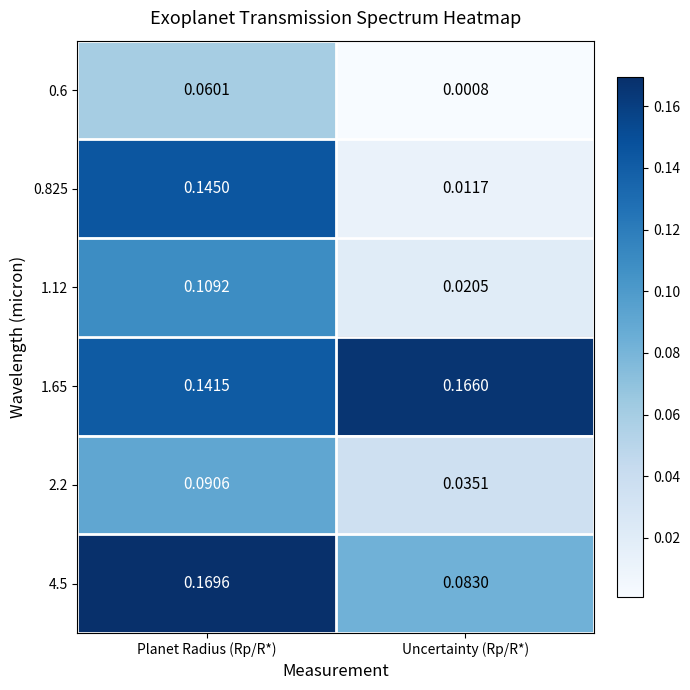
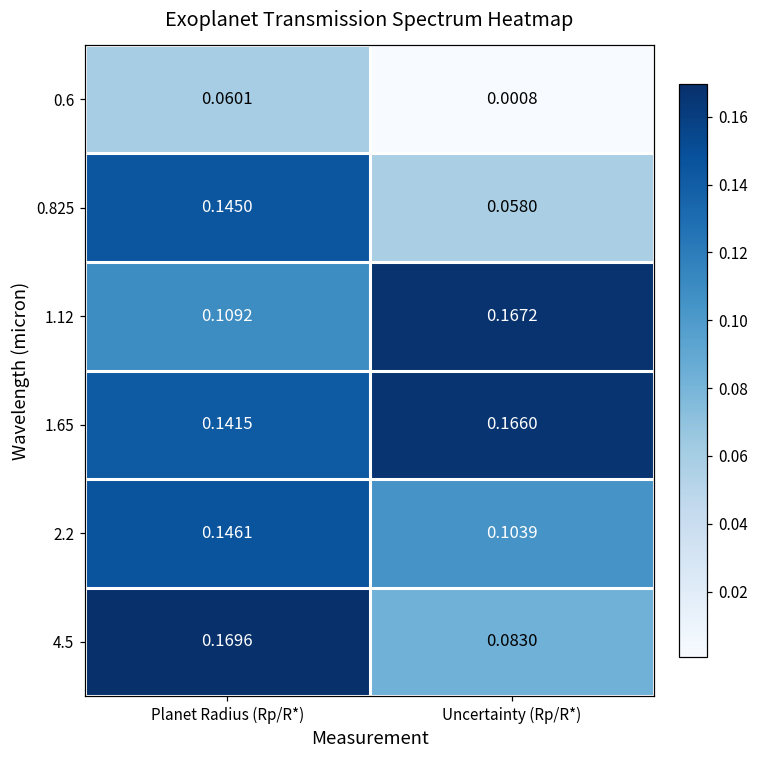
  {
    "0.6": {
      "Planet Radius (Rp/R*)": 0.0601,
      "Uncertainty (Rp/R*)": 0.0008
    },
    "0.825": {
      "Planet Radius (Rp/R*)": 0.1450,
-     "Uncertainty (Rp/R*)": 0.0117
+     "Uncertainty (Rp/R*)": 0.0580
    },
    "1.12": {
      "Planet Radius (Rp/R*)": 0.1092,
-     "Uncertainty (Rp/R*)": 0.0205
+     "Uncertainty (Rp/R*)": 0.1672
    },
    "1.65": {
      "Planet Radius (Rp/R*)": 0.1415,
      "Uncertainty (Rp/R*)": 0.1660
    },
    "2.2": {
-     "Planet Radius (Rp/R*)": 0.0906,
-     "Uncertainty (Rp/R*)": 0.0351
+     "Planet Radius (Rp/R*)": 0.1461,
+     "Uncertainty (Rp/R*)": 0.1039
    },
    "4.5": {
      "Planet Radius (Rp/R*)": 0.1696,
      "Uncertainty (Rp/R*)": 0.0830
    }
  }
